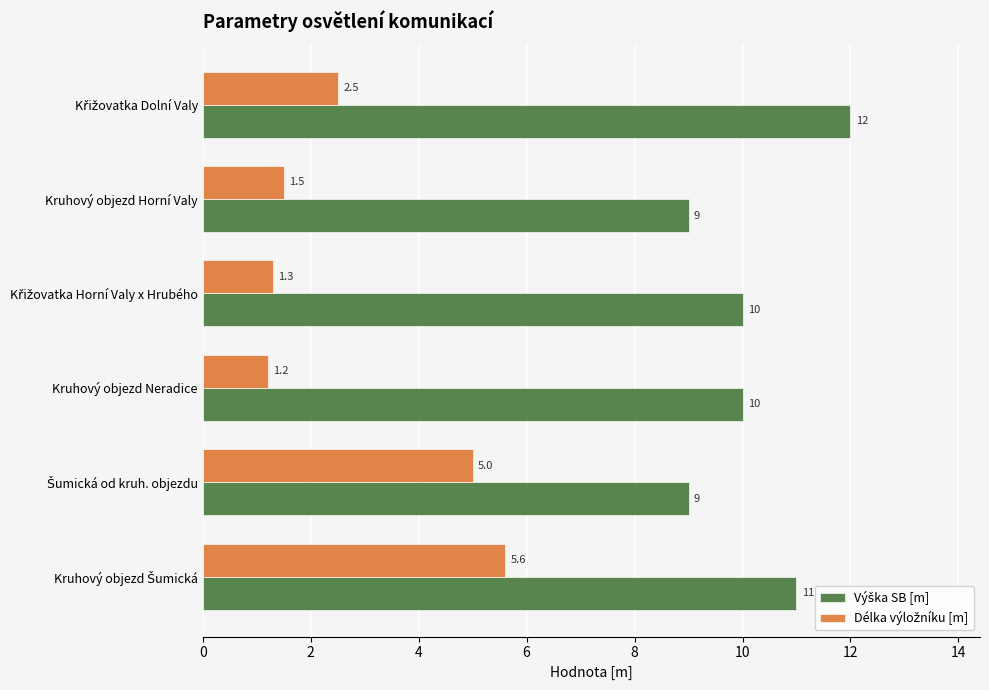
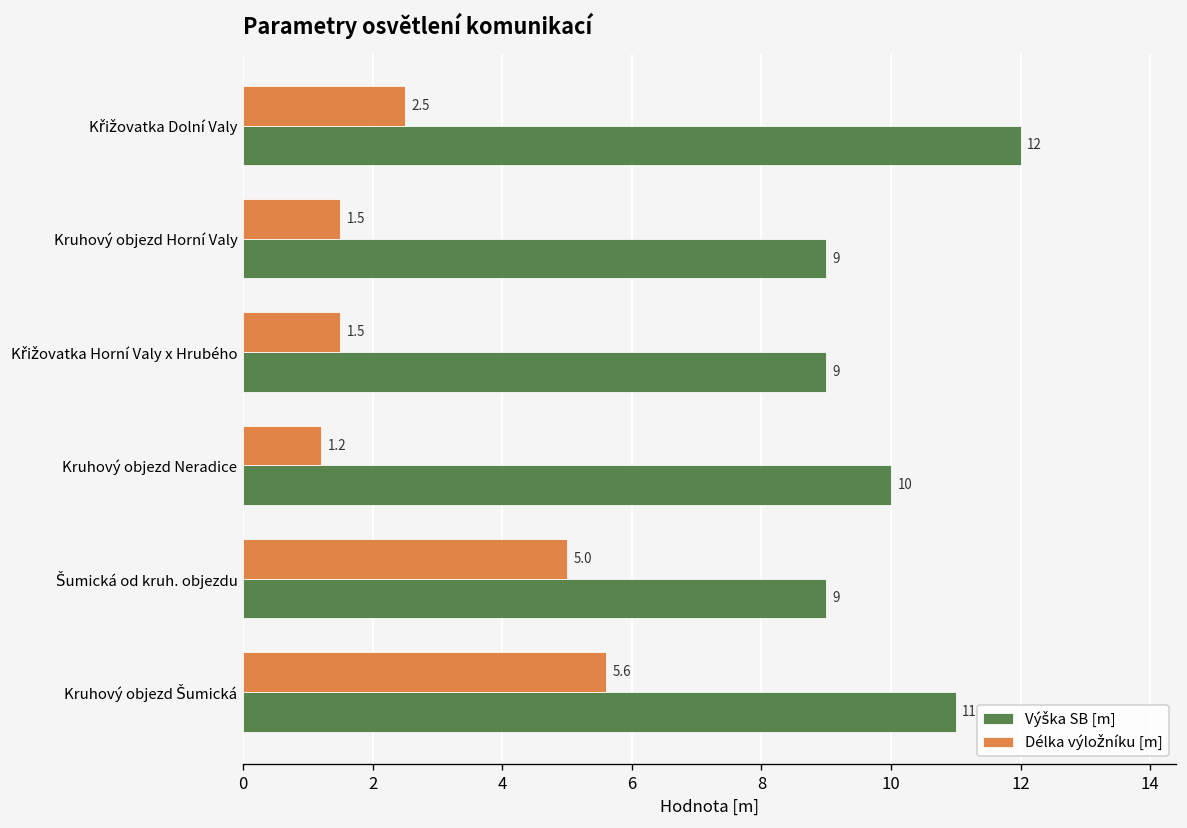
  {
    "Výška SB [m]": {
      "Křižovatka Dolní Valy": 12,
      "Kruhový objezd Horní Valy": 9,
-     "Křižovatka Horní Valy x Hrubého": 10,
+     "Křižovatka Horní Valy x Hrubého": 9,
      "Kruhový objezd Neradice": 10,
      "Šumická od kruh. objezdu": 9,
      "Kruhový objezd Šumická": 11
    },
    "Délka výložníku [m]": {
      "Křižovatka Dolní Valy": 2.5,
      "Kruhový objezd Horní Valy": 1.5,
-     "Křižovatka Horní Valy x Hrubého": 1.3,
+     "Křižovatka Horní Valy x Hrubého": 1.5,
      "Kruhový objezd Neradice": 1.2,
      "Šumická od kruh. objezdu": 5.0,
      "Kruhový objezd Šumická": 5.6
    }
  }
